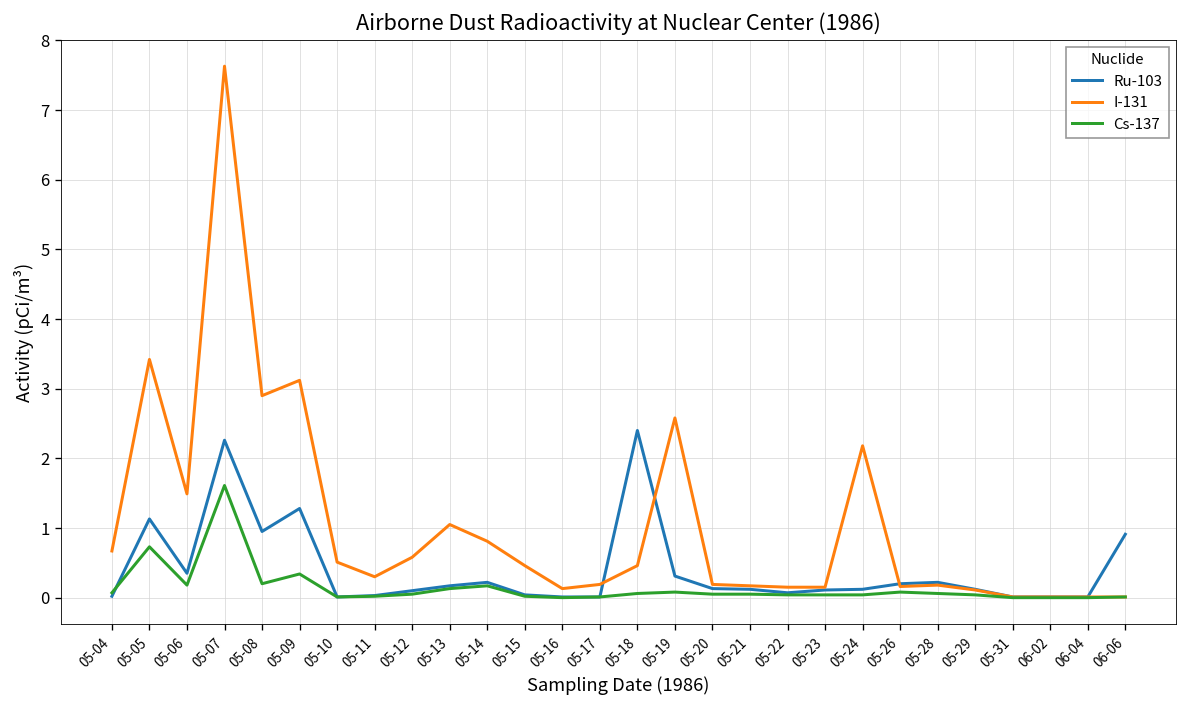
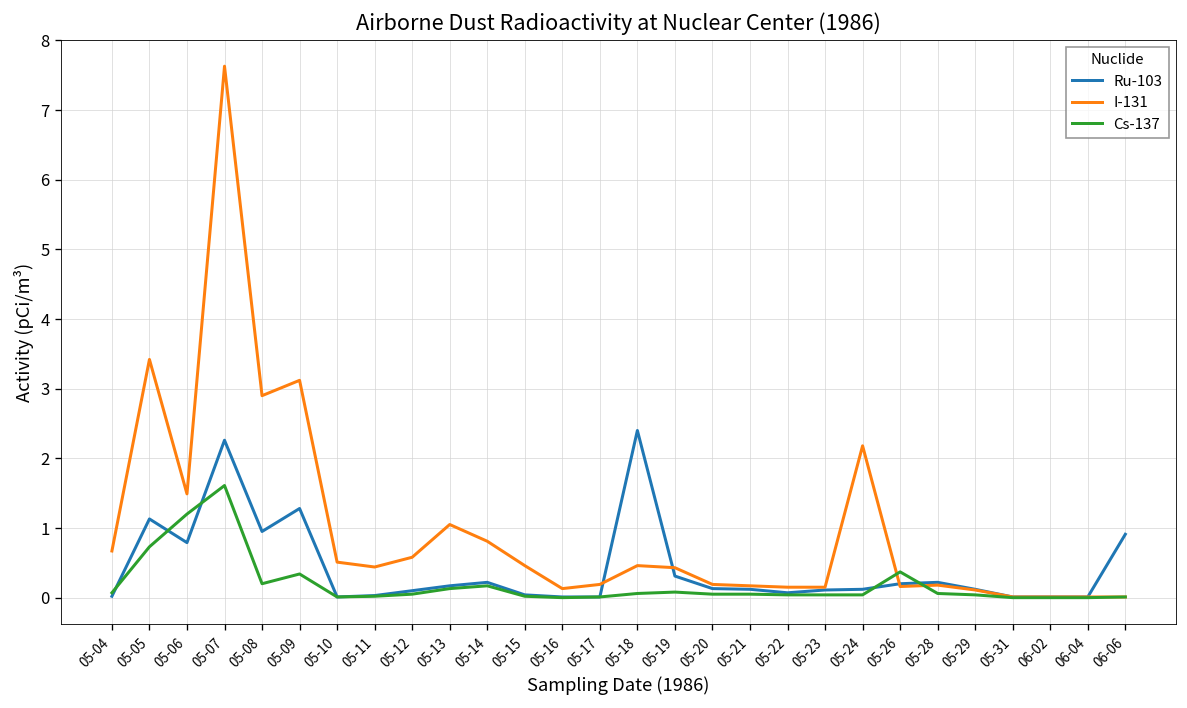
  {
    "Ru-103": {
      "05-04": 0.0,
      "05-05": 1.1,
-     "05-06": 0.4,
+     "05-06": 0.8,
      "05-07": 2.3,
      "05-08": 1.0,
      "05-09": 1.3,
      "05-12": 0.1,
      "05-14": 0.2,
      "05-18": 2.4,
      "05-19": 0.3,
      "05-20": 0.1,
      "05-21": 0.1,
      "05-24": 0.1,
      "06-06": 0.9
    },
    "I-131": {
      "05-04": 0.7,
      "05-05": 3.4,
      "05-06": 1.5,
      "05-07": 7.6,
      "05-08": 2.9,
      "05-09": 3.1,
      "05-10": 0.5,
-     "05-11": 0.3,
+     "05-11": 0.4,
      "05-12": 0.6,
      "05-13": 1.1,
      "05-14": 0.8,
      "05-15": 0.5,
      "05-16": 0.1,
      "05-17": 0.2,
      "05-18": 0.5,
-     "05-19": 2.6,
+     "05-19": 0.4,
      "05-20": 0.2,
      "05-21": 0.2,
      "05-22": 0.2,
      "05-24": 2.2
    },
    "Cs-137": {
      "05-04": 0.1,
      "05-05": 0.7,
-     "05-06": 0.2,
+     "05-06": 1.2,
      "05-07": 1.6,
      "05-08": 0.2,
      "05-09": 0.3,
      "05-12": 0.1,
      "05-14": 0.2,
      "05-18": 0.1,
      "05-19": 0.1,
      "05-20": 0.1,
      "05-21": 0.1,
      "05-23": 0.0,
      "05-24": 0.0,
-     "05-26": 0.1,
+     "05-26": 0.4,
      "05-28": 0.1,
      "05-29": 0.0
    }
  }
